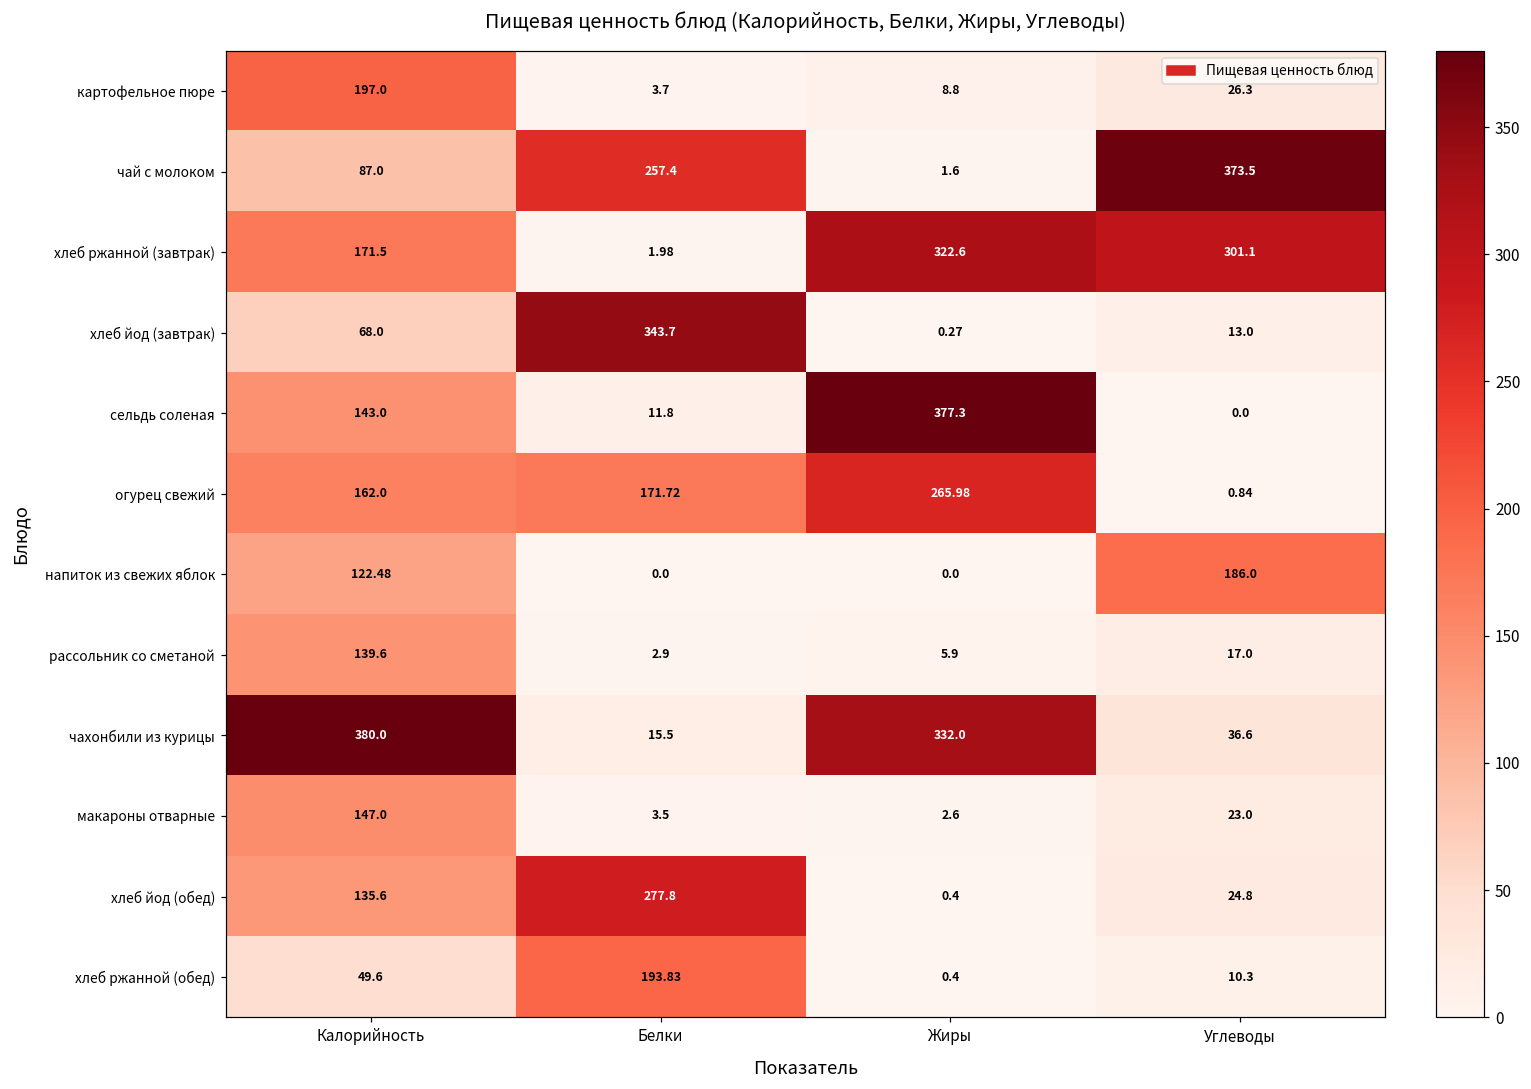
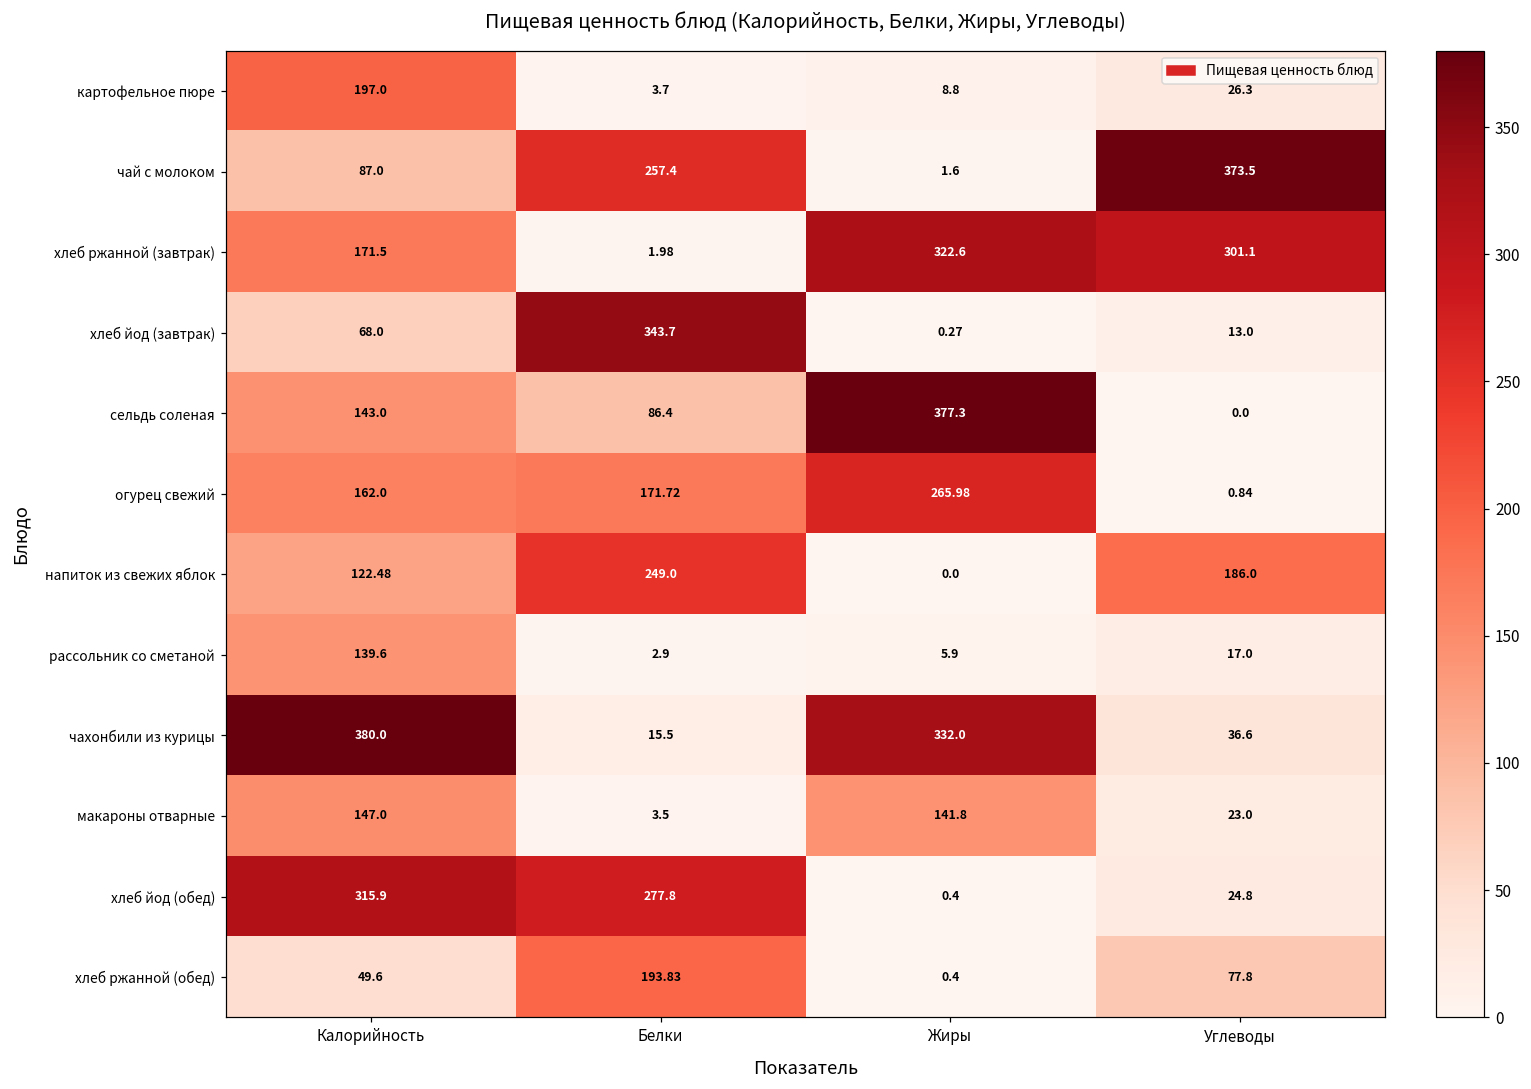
  {
    "картофельное пюре": {
      "Калорийность": 197.0,
      "Белки": 3.7,
      "Жиры": 8.8,
      "Углеводы": 26.3
    },
    "чай с молоком": {
      "Калорийность": 87.0,
      "Белки": 257.4,
      "Жиры": 1.6,
      "Углеводы": 373.5
    },
    "хлеб ржанной (завтрак)": {
      "Калорийность": 171.5,
      "Белки": 1.98,
      "Жиры": 322.6,
      "Углеводы": 301.1
    },
    "хлеб йод (завтрак)": {
      "Калорийность": 68.0,
      "Белки": 343.7,
      "Жиры": 0.27,
      "Углеводы": 13.0
    },
    "сельдь соленая": {
      "Калорийность": 143.0,
-     "Белки": 11.8,
+     "Белки": 86.4,
      "Жиры": 377.3,
      "Углеводы": 0.0
    },
    "огурец свежий": {
      "Калорийность": 162.0,
      "Белки": 171.72,
      "Жиры": 265.98,
      "Углеводы": 0.84
    },
    "напиток из свежих яблок": {
      "Калорийность": 122.48,
-     "Белки": 0.0,
+     "Белки": 249.0,
      "Жиры": 0.0,
      "Углеводы": 186.0
    },
    "рассольник со сметаной": {
      "Калорийность": 139.6,
      "Белки": 2.9,
      "Жиры": 5.9,
      "Углеводы": 17.0
    },
    "чахонбили из курицы": {
      "Калорийность": 380.0,
      "Белки": 15.5,
      "Жиры": 332.0,
      "Углеводы": 36.6
    },
    "макароны отварные": {
      "Калорийность": 147.0,
      "Белки": 3.5,
-     "Жиры": 2.6,
+     "Жиры": 141.8,
      "Углеводы": 23.0
    },
    "хлеб йод (обед)": {
-     "Калорийность": 135.6,
+     "Калорийность": 315.9,
      "Белки": 277.8,
      "Жиры": 0.4,
      "Углеводы": 24.8
    },
    "хлеб ржанной (обед)": {
      "Калорийность": 49.6,
      "Белки": 193.83,
      "Жиры": 0.4,
-     "Углеводы": 10.3
+     "Углеводы": 77.8
    }
  }
